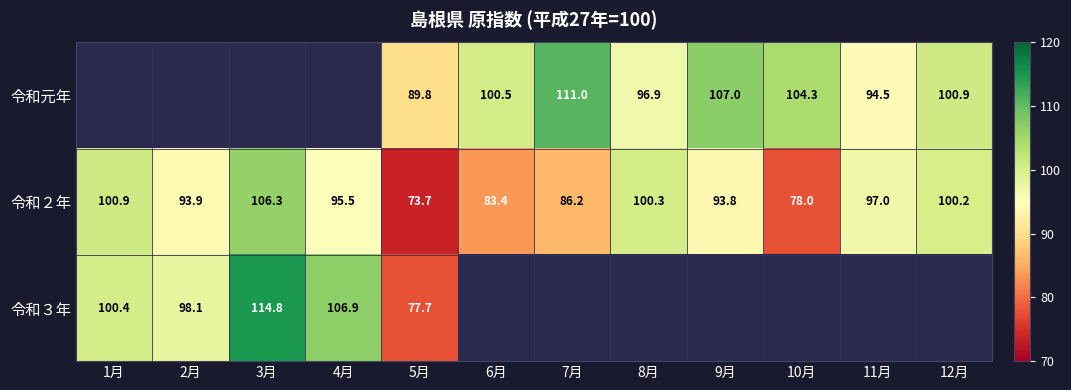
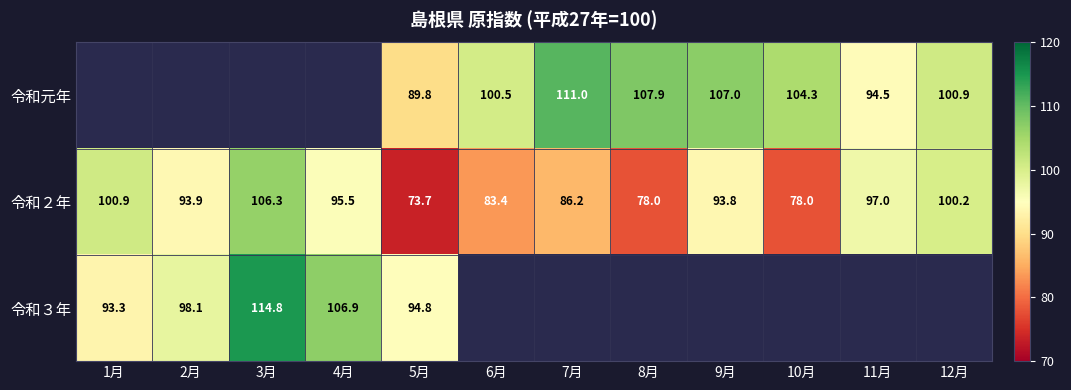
  {
    "令和元年": {
      "5月": 89.8,
      "6月": 100.5,
      "7月": 111.0,
-     "8月": 96.9,
+     "8月": 107.9,
      "9月": 107.0,
      "10月": 104.3,
      "11月": 94.5,
      "12月": 100.9
    },
    "令和２年": {
      "1月": 100.9,
      "2月": 93.9,
      "3月": 106.3,
      "4月": 95.5,
      "5月": 73.7,
      "6月": 83.4,
      "7月": 86.2,
-     "8月": 100.3,
+     "8月": 78.0,
      "9月": 93.8,
      "10月": 78.0,
      "11月": 97.0,
      "12月": 100.2
    },
    "令和３年": {
-     "1月": 100.4,
+     "1月": 93.3,
      "2月": 98.1,
      "3月": 114.8,
      "4月": 106.9,
-     "5月": 77.7
+     "5月": 94.8
    }
  }
